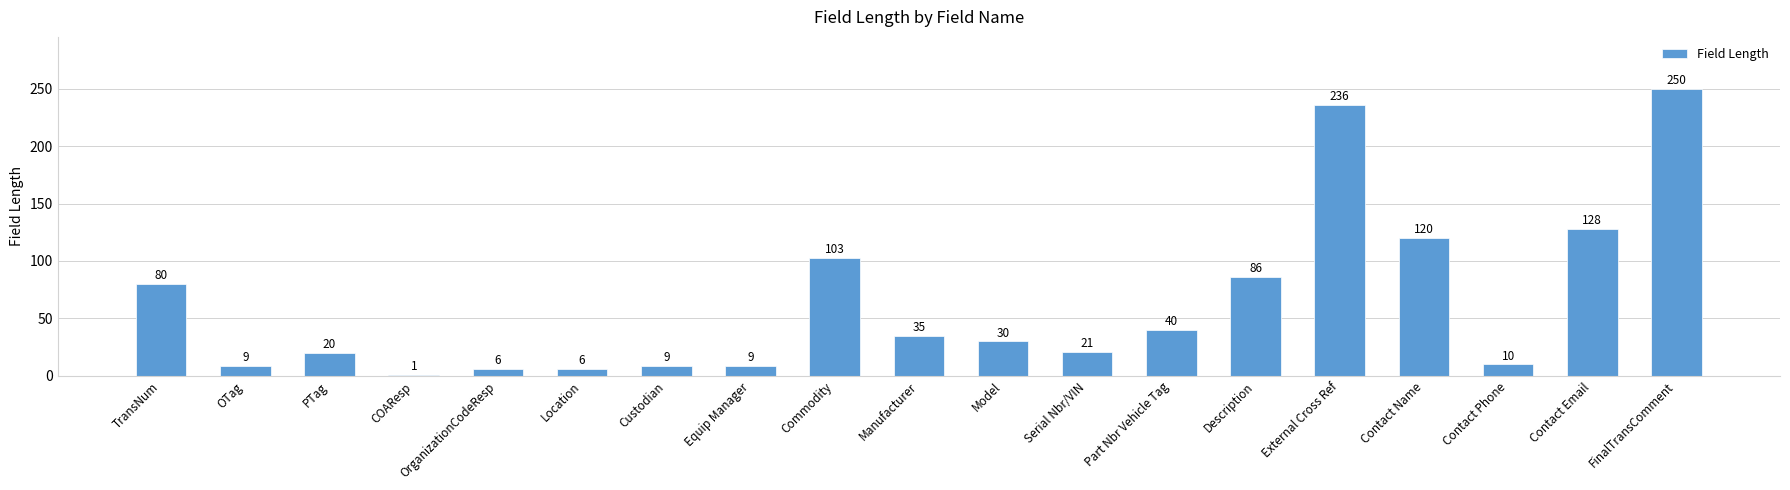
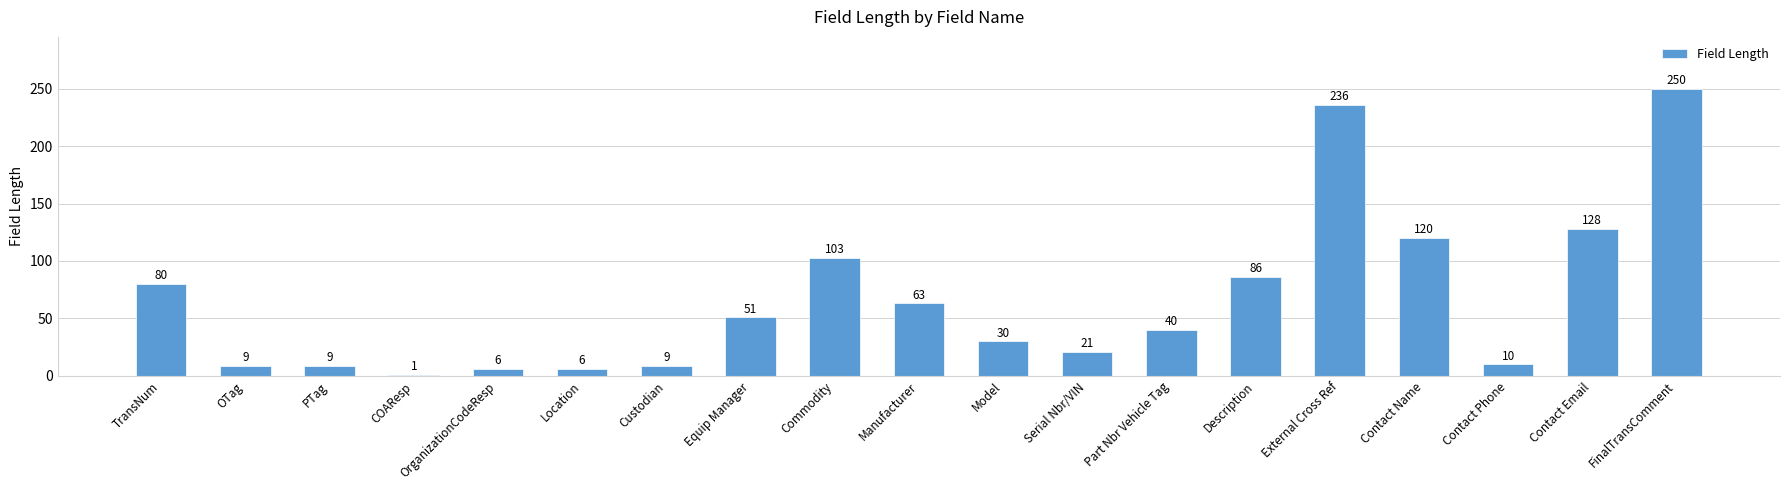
  {
    "TransNum": 80,
    "OTag": 9,
-   "PTag": 20,
+   "PTag": 9,
    "COAResp": 1,
    "OrganizationCodeResp": 6,
    "Location": 6,
    "Custodian": 9,
-   "Equip Manager": 9,
+   "Equip Manager": 51,
    "Commodity": 103,
-   "Manufacturer": 35,
+   "Manufacturer": 63,
    "Model": 30,
    "Serial Nbr/VIN": 21,
    "Part Nbr Vehicle Tag": 40,
    "Description": 86,
    "External Cross Ref": 236,
    "Contact Name": 120,
    "Contact Phone": 10,
    "Contact Email": 128,
    "FinalTransComment": 250
  }
